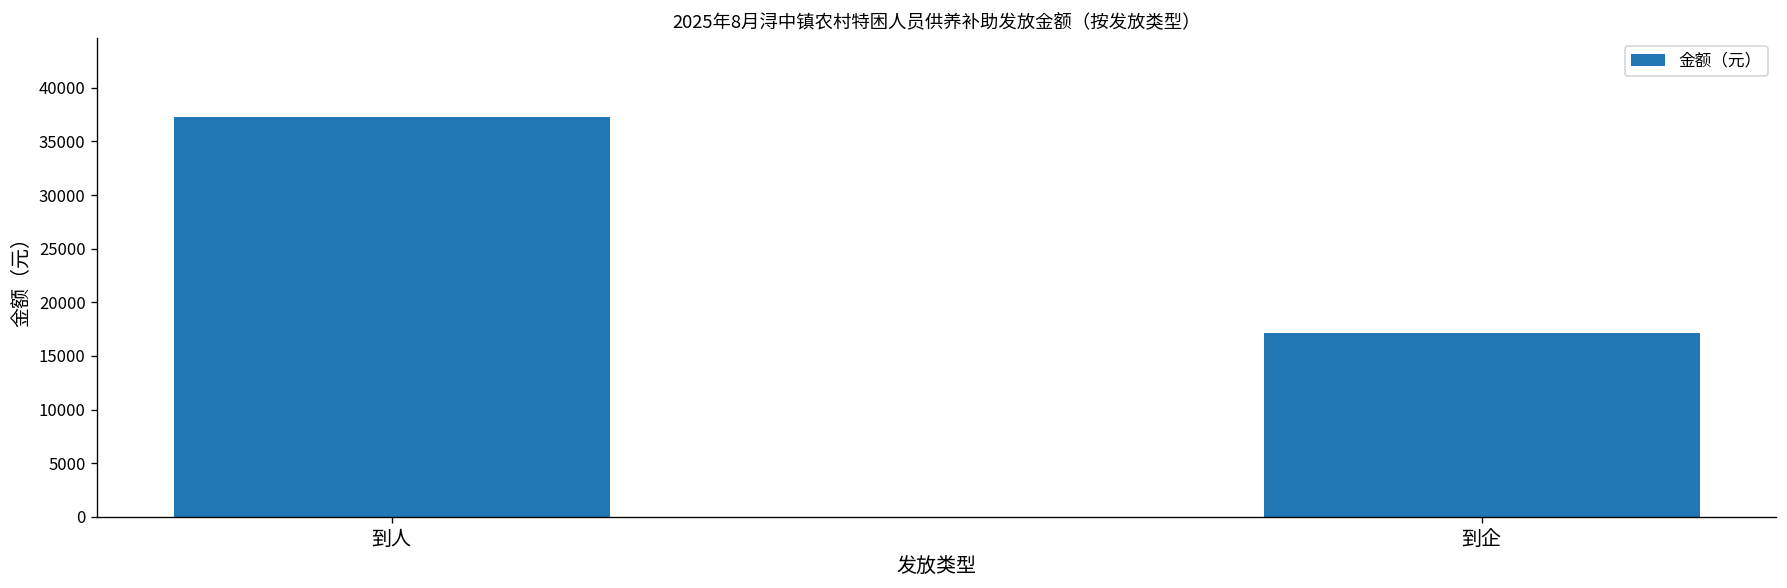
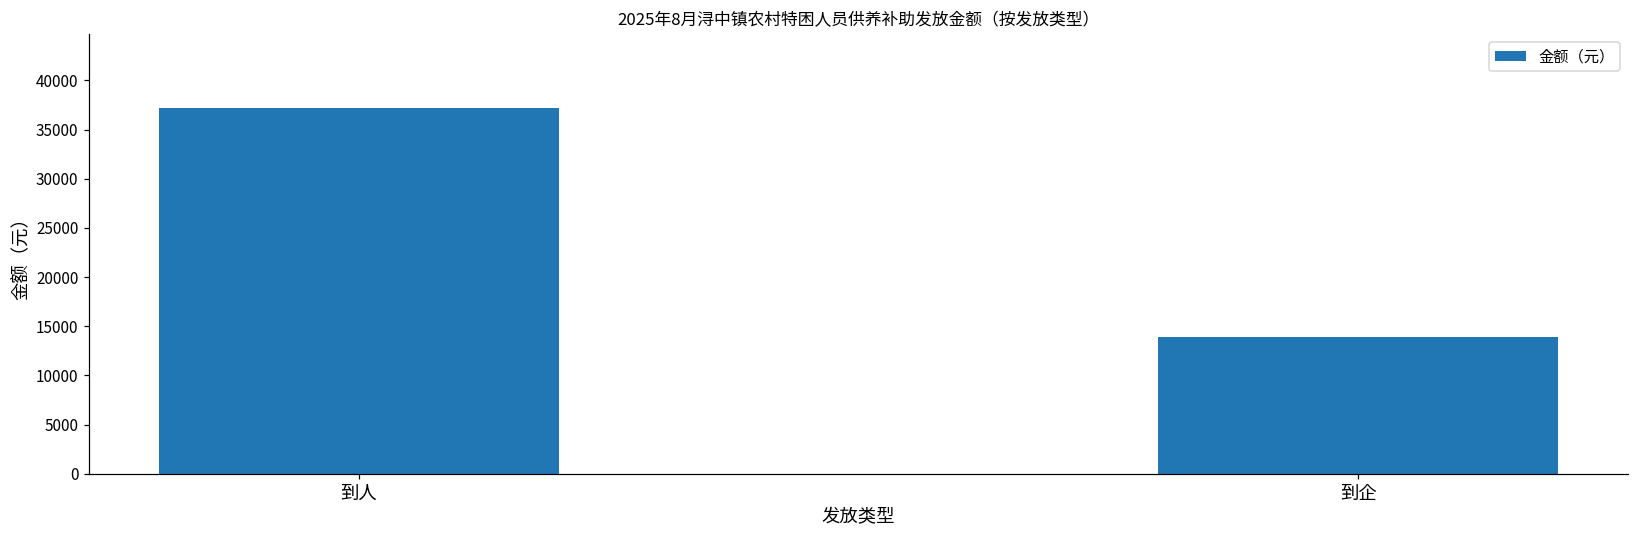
  {
    "到人": 37000,
-   "到企": 17000
+   "到企": 14000
  }
